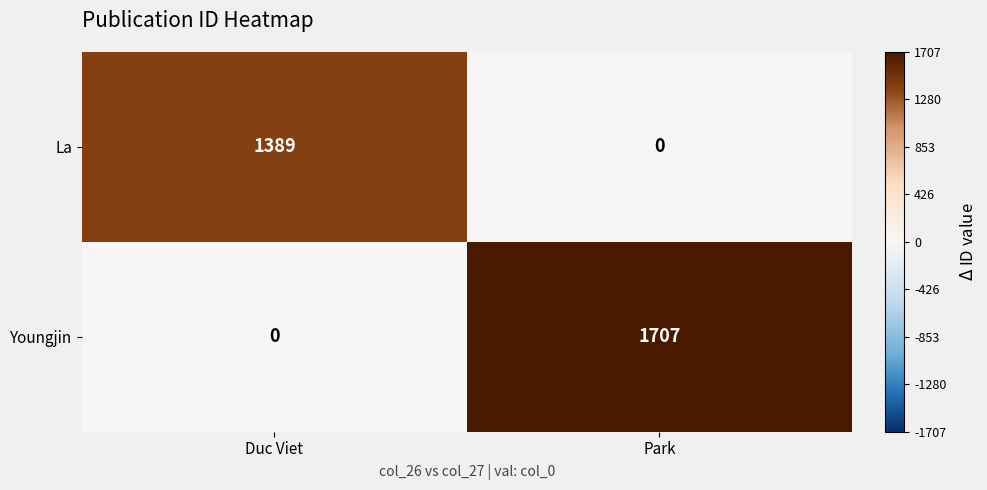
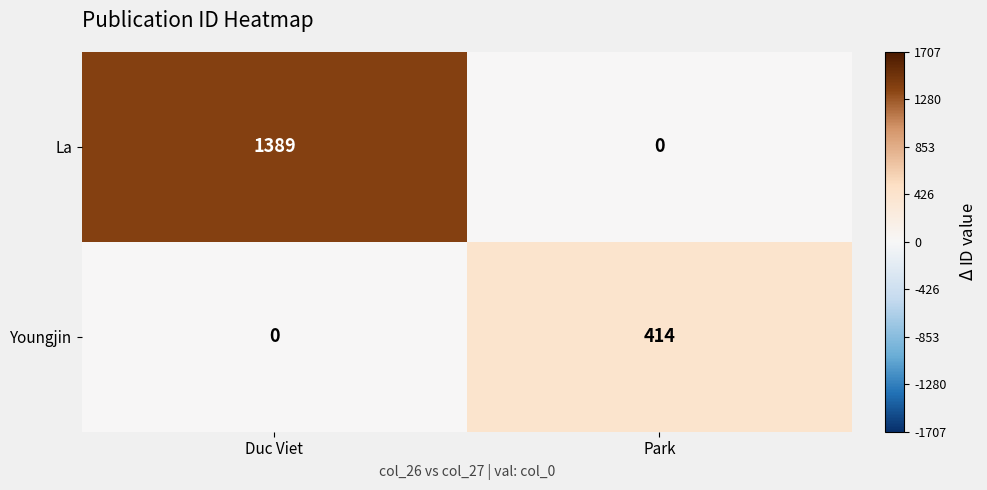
  {
    "La": {
      "Duc Viet": 1389,
      "Park": 0
    },
    "Youngjin": {
      "Duc Viet": 0,
-     "Park": 1707
+     "Park": 414
    }
  }
